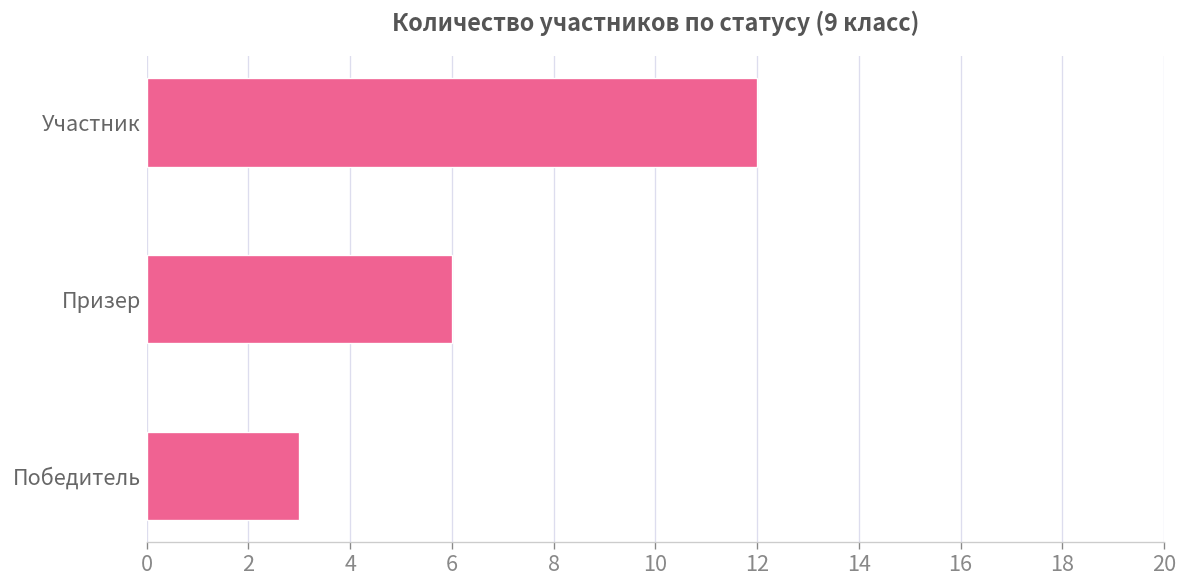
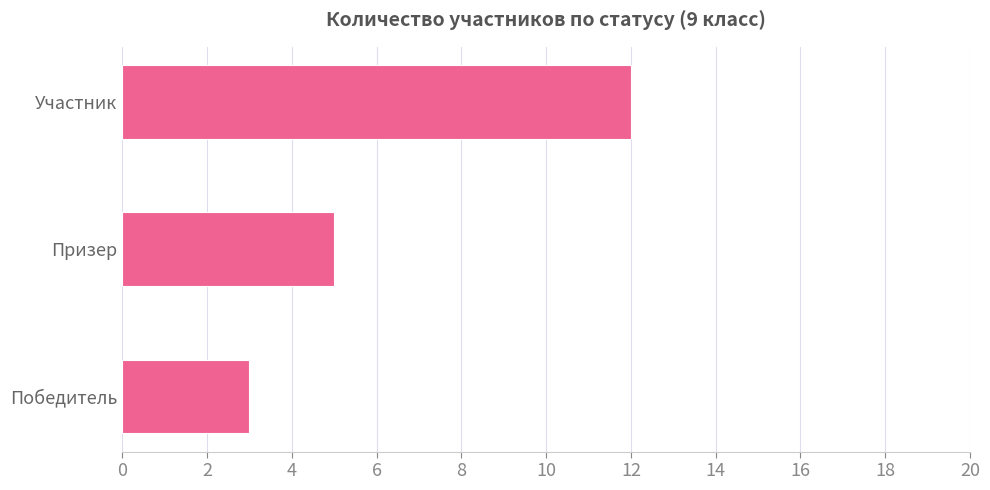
  {
    "Участник": 12,
-   "Призер": 6,
+   "Призер": 5,
    "Победитель": 3
  }
